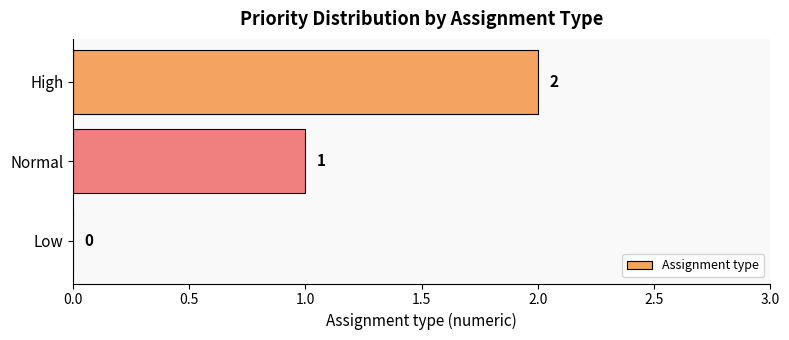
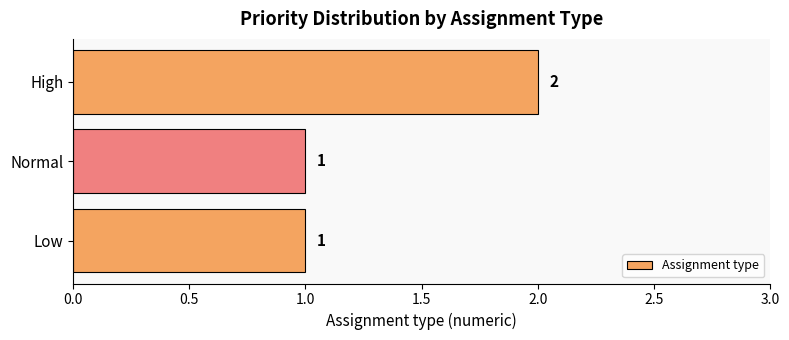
  {
    "High": 2,
    "Normal": 1,
-   "Low": 0
+   "Low": 1
  }
